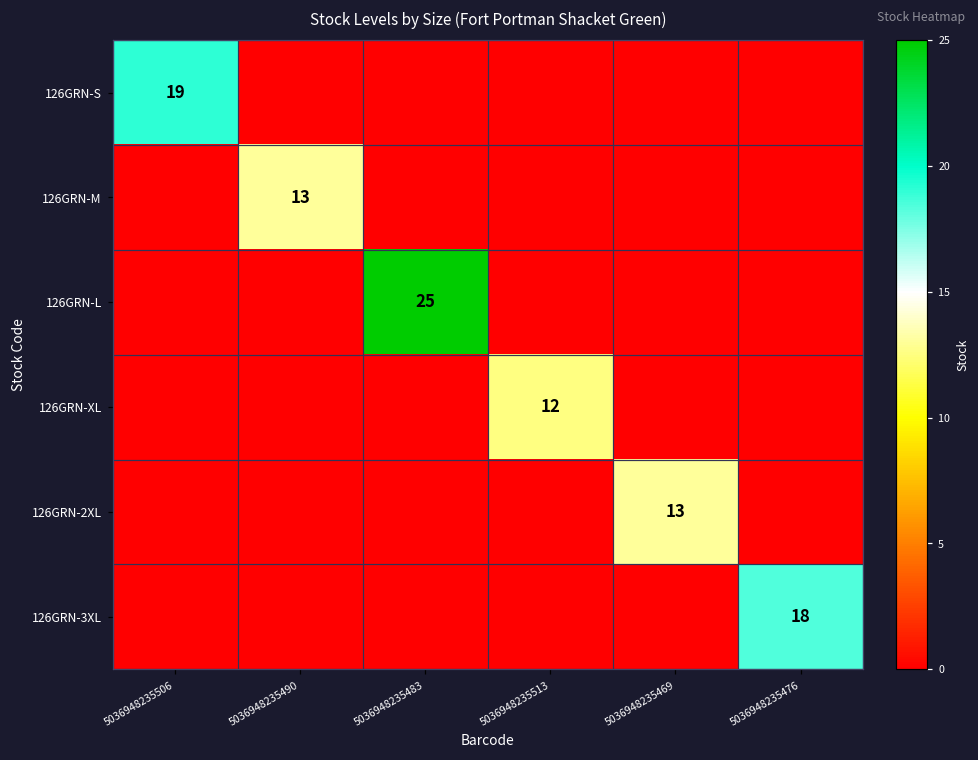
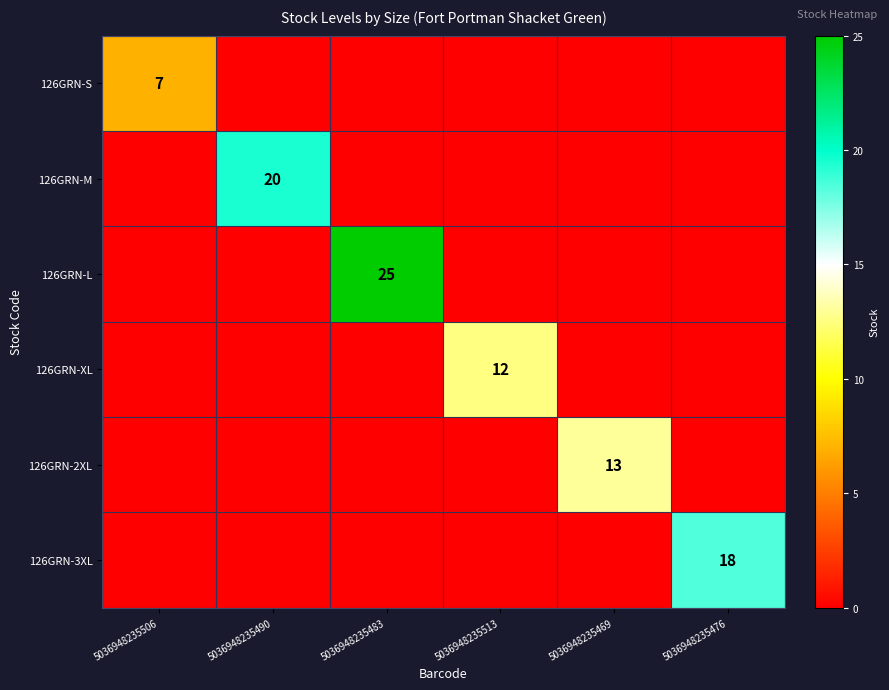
  {
    "126GRN-S": {
-     "5036948235506": 19
+     "5036948235506": 7
    },
    "126GRN-M": {
-     "5036948235490": 13
+     "5036948235490": 20
    },
    "126GRN-L": {
      "5036948235483": 25
    },
    "126GRN-XL": {
      "5036948235513": 12
    },
    "126GRN-2XL": {
      "5036948235469": 13
    },
    "126GRN-3XL": {
      "5036948235476": 18
    }
  }
